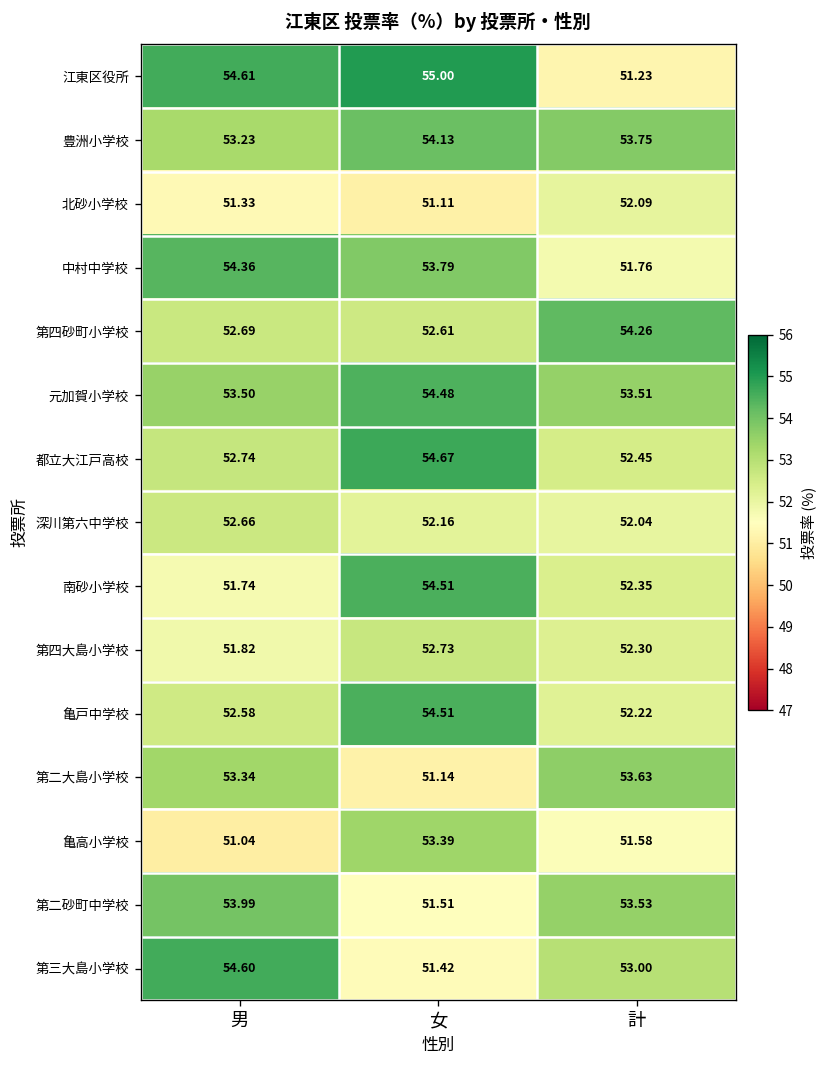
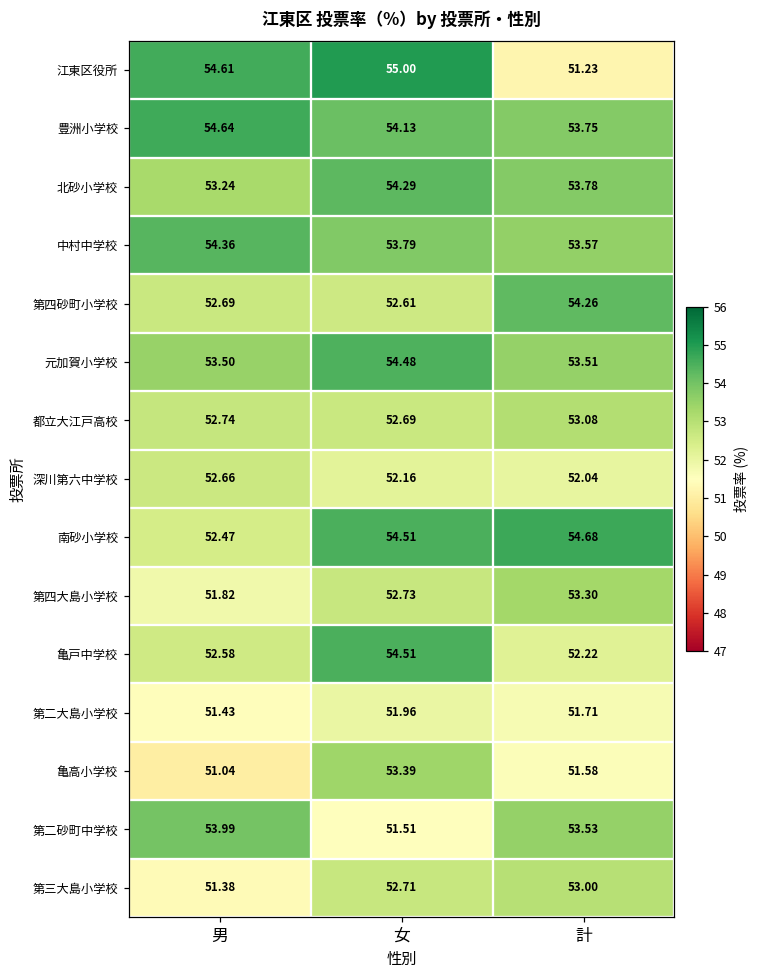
  {
    "江東区役所": {
      "男": 54.61,
      "女": 55.00,
      "計": 51.23
    },
    "豊洲小学校": {
-     "男": 53.23,
+     "男": 54.64,
      "女": 54.13,
      "計": 53.75
    },
    "北砂小学校": {
-     "男": 51.33,
-     "女": 51.11,
-     "計": 52.09
+     "男": 53.24,
+     "女": 54.29,
+     "計": 53.78
    },
    "中村中学校": {
      "男": 54.36,
      "女": 53.79,
-     "計": 51.76
+     "計": 53.57
    },
    "第四砂町小学校": {
      "男": 52.69,
      "女": 52.61,
      "計": 54.26
    },
    "元加賀小学校": {
      "男": 53.50,
      "女": 54.48,
      "計": 53.51
    },
    "都立大江戸高校": {
      "男": 52.74,
-     "女": 54.67,
-     "計": 52.45
+     "女": 52.69,
+     "計": 53.08
    },
    "深川第六中学校": {
      "男": 52.66,
      "女": 52.16,
      "計": 52.04
    },
    "南砂小学校": {
-     "男": 51.74,
+     "男": 52.47,
      "女": 54.51,
-     "計": 52.35
+     "計": 54.68
    },
    "第四大島小学校": {
      "男": 51.82,
      "女": 52.73,
-     "計": 52.30
+     "計": 53.30
    },
    "亀戸中学校": {
      "男": 52.58,
      "女": 54.51,
      "計": 52.22
    },
    "第二大島小学校": {
-     "男": 53.34,
-     "女": 51.14,
-     "計": 53.63
+     "男": 51.43,
+     "女": 51.96,
+     "計": 51.71
    },
    "亀高小学校": {
      "男": 51.04,
      "女": 53.39,
      "計": 51.58
    },
    "第二砂町中学校": {
      "男": 53.99,
      "女": 51.51,
      "計": 53.53
    },
    "第三大島小学校": {
-     "男": 54.60,
-     "女": 51.42,
+     "男": 51.38,
+     "女": 52.71,
      "計": 53.00
    }
  }
